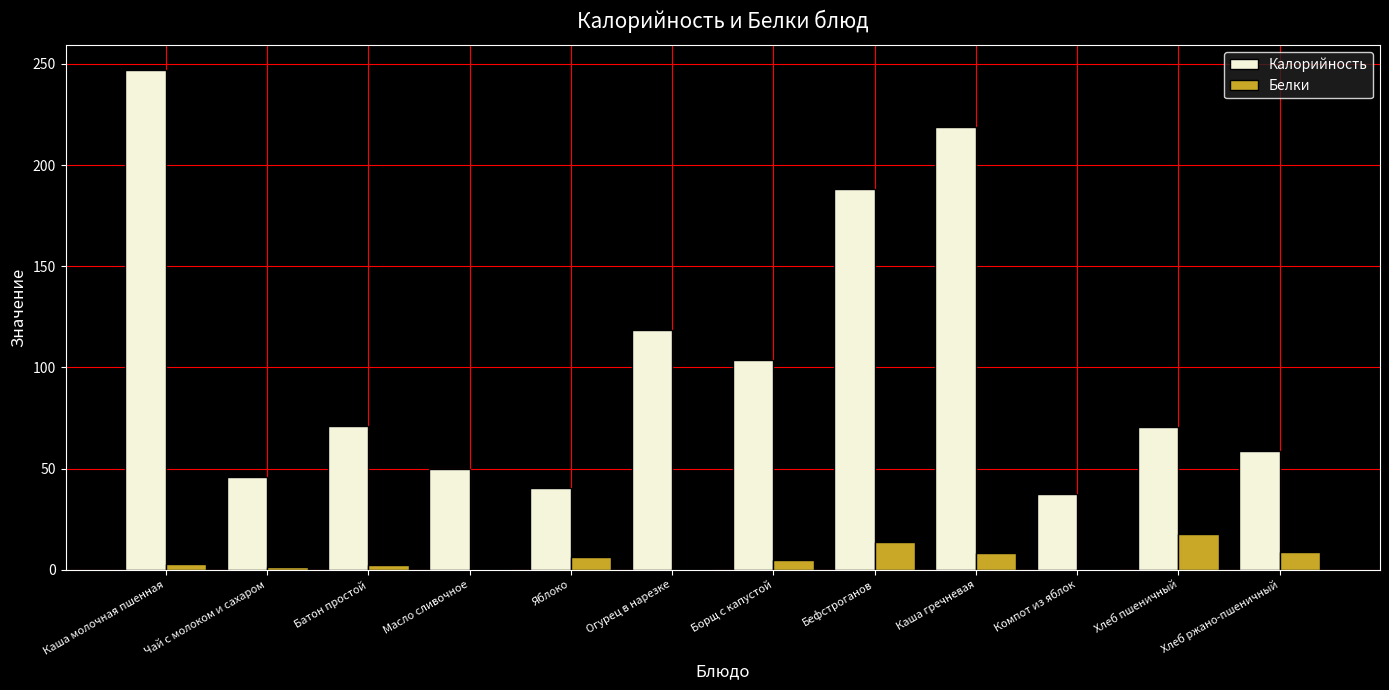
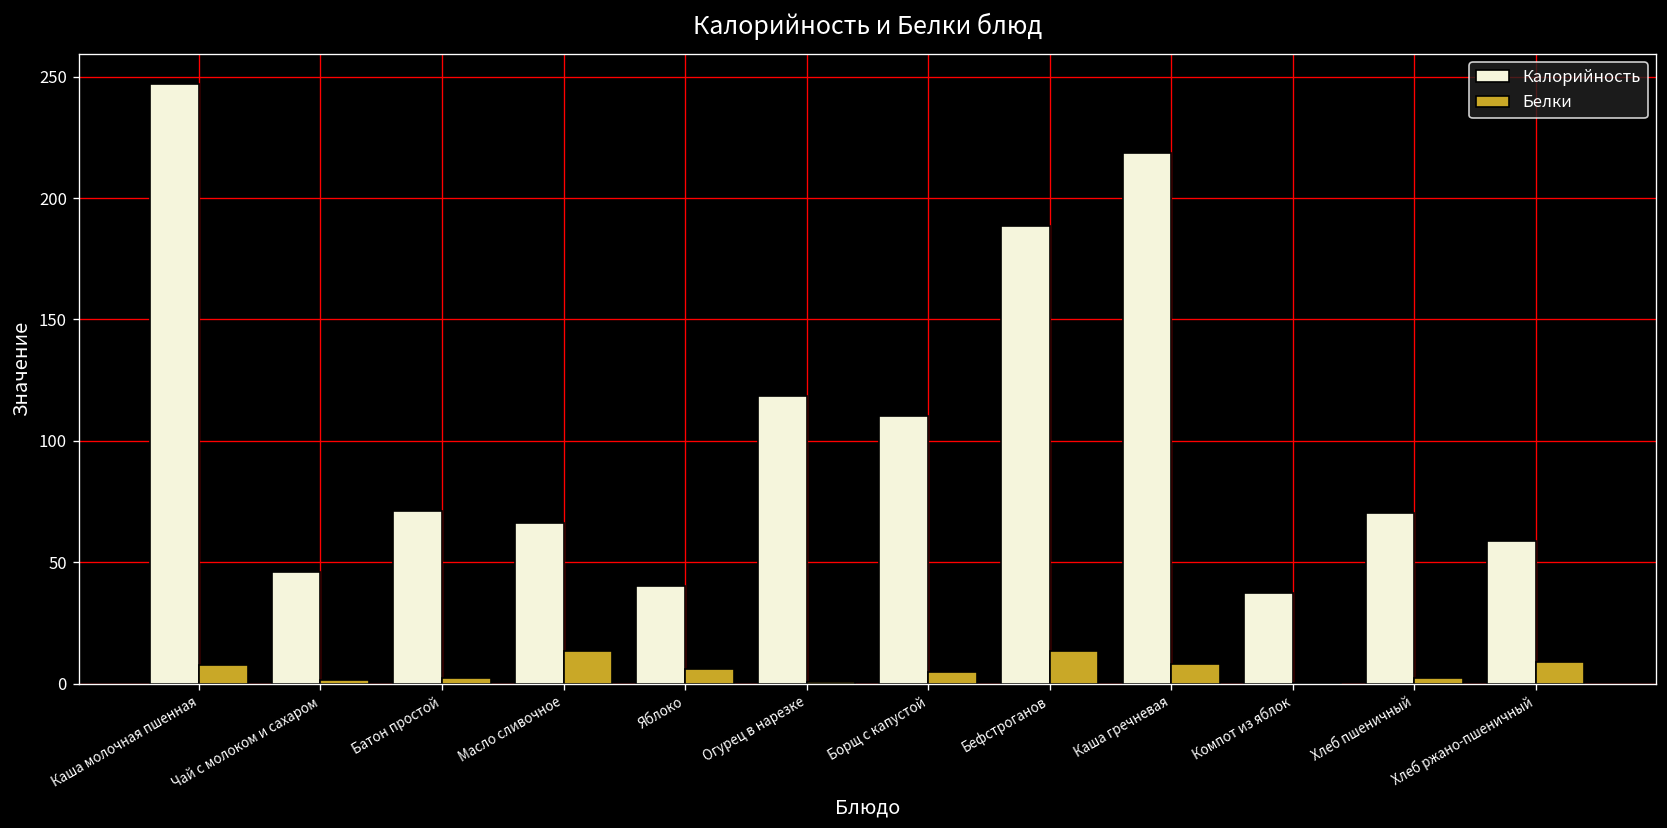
  {
    "Калорийность": {
      "Каша молочная пшенная": 247,
      "Чай с молоком и сахаром": 46,
      "Батон простой": 71,
-     "Масло сливочное": 50,
+     "Масло сливочное": 66,
      "Яблоко": 40,
      "Огурец в нарезке": 118,
-     "Борщ с капустой": 104,
+     "Борщ с капустой": 110,
      "Бефстроганов": 188,
      "Каша гречневая": 219,
      "Компот из яблок": 37,
      "Хлеб пшеничный": 70,
      "Хлеб ржано-пшеничный": 59
    },
    "Белки": {
-     "Каша молочная пшенная": 3,
+     "Каша молочная пшенная": 8,
      "Чай с молоком и сахаром": 1,
      "Батон простой": 2,
-     "Масло сливочное": 0,
+     "Масло сливочное": 13,
      "Яблоко": 6,
      "Борщ с капустой": 5,
      "Бефстроганов": 14,
      "Каша гречневая": 8,
-     "Хлеб пшеничный": 18,
+     "Хлеб пшеничный": 2,
      "Хлеб ржано-пшеничный": 9
    }
  }
